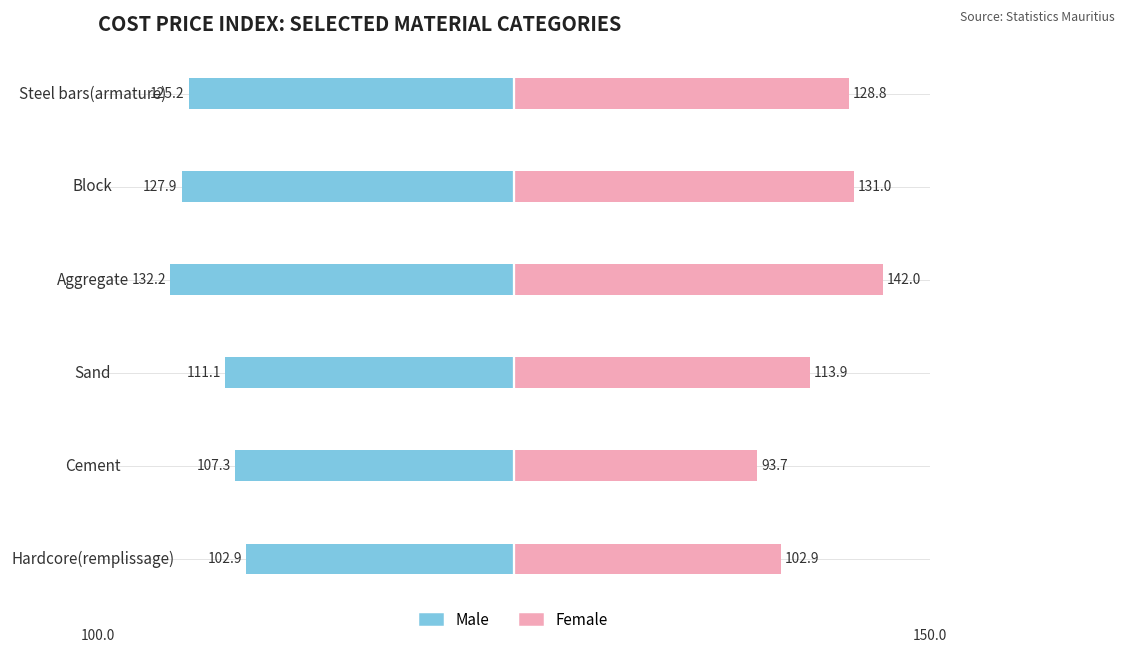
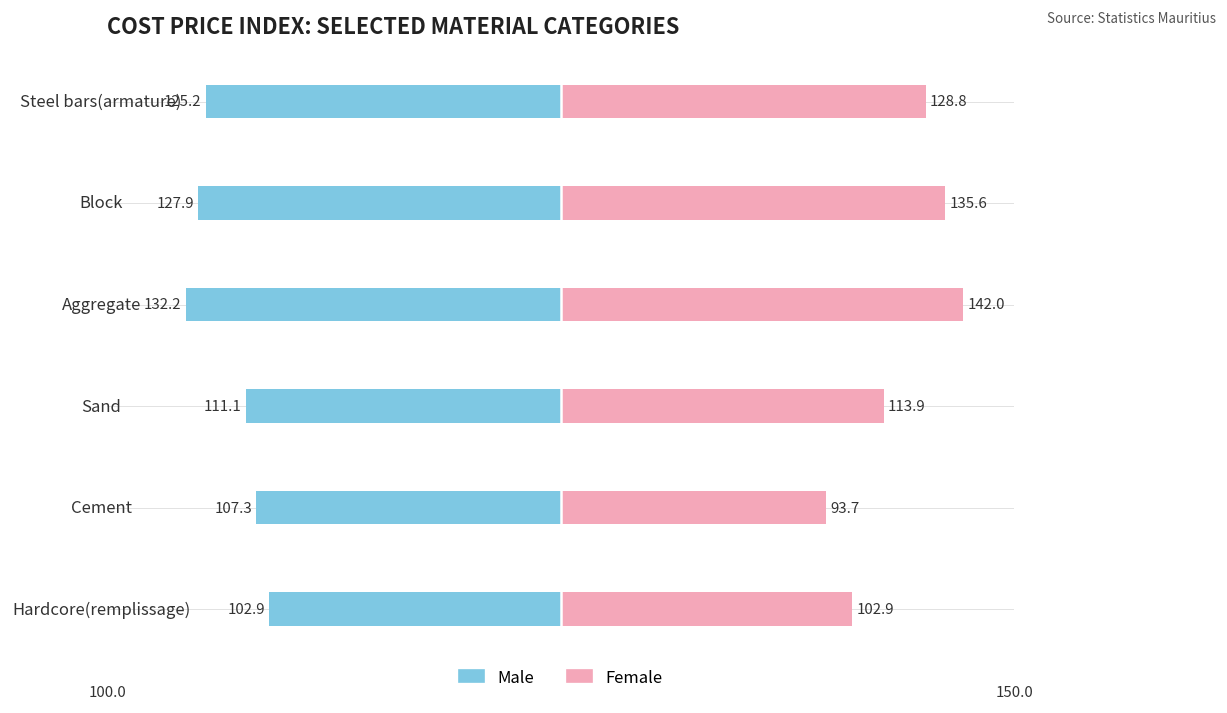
  {
    "Female": {
      "Steel bars(armature)": 128.8,
-     "Block": 131.0,
+     "Block": 135.6,
      "Aggregate": 142.0,
      "Sand": 113.9,
      "Cement": 93.7,
      "Hardcore(remplissage)": 102.9
    }
  }
